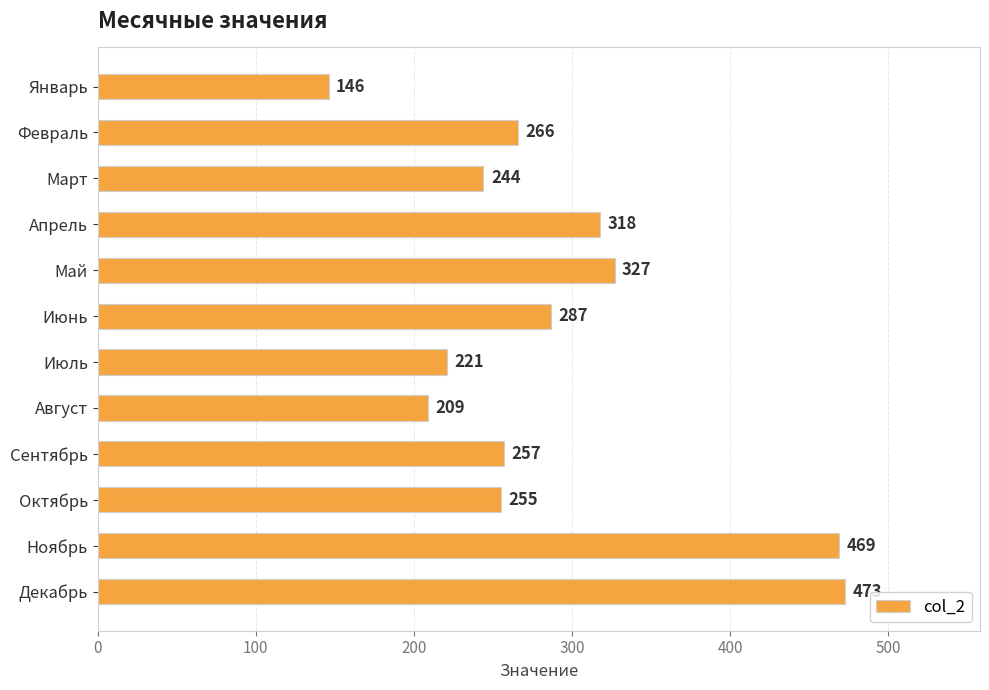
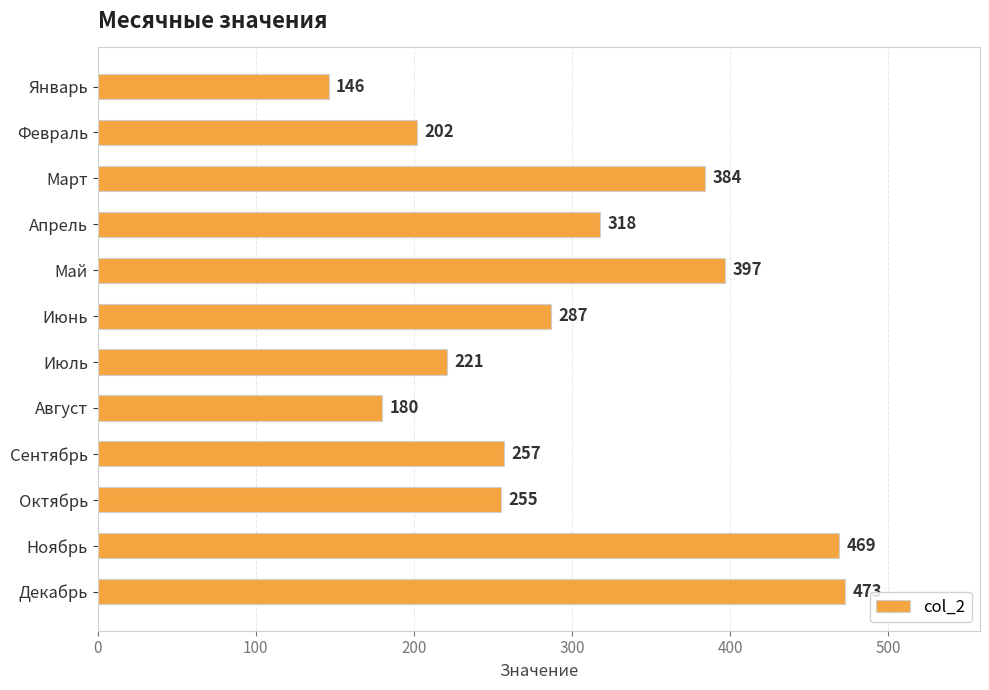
  {
    "Январь": 146,
-   "Февраль": 266,
-   "Март": 244,
+   "Февраль": 202,
+   "Март": 384,
    "Апрель": 318,
-   "Май": 327,
+   "Май": 397,
    "Июнь": 287,
    "Июль": 221,
-   "Август": 209,
+   "Август": 180,
    "Сентябрь": 257,
    "Октябрь": 255,
    "Ноябрь": 469
  }
